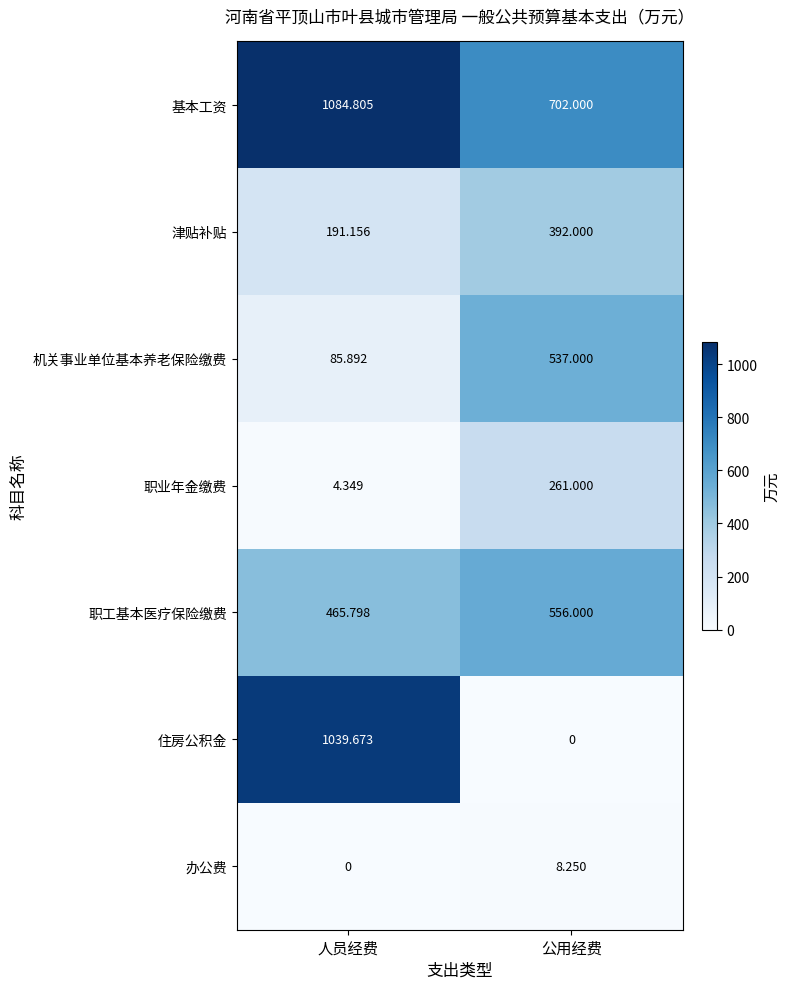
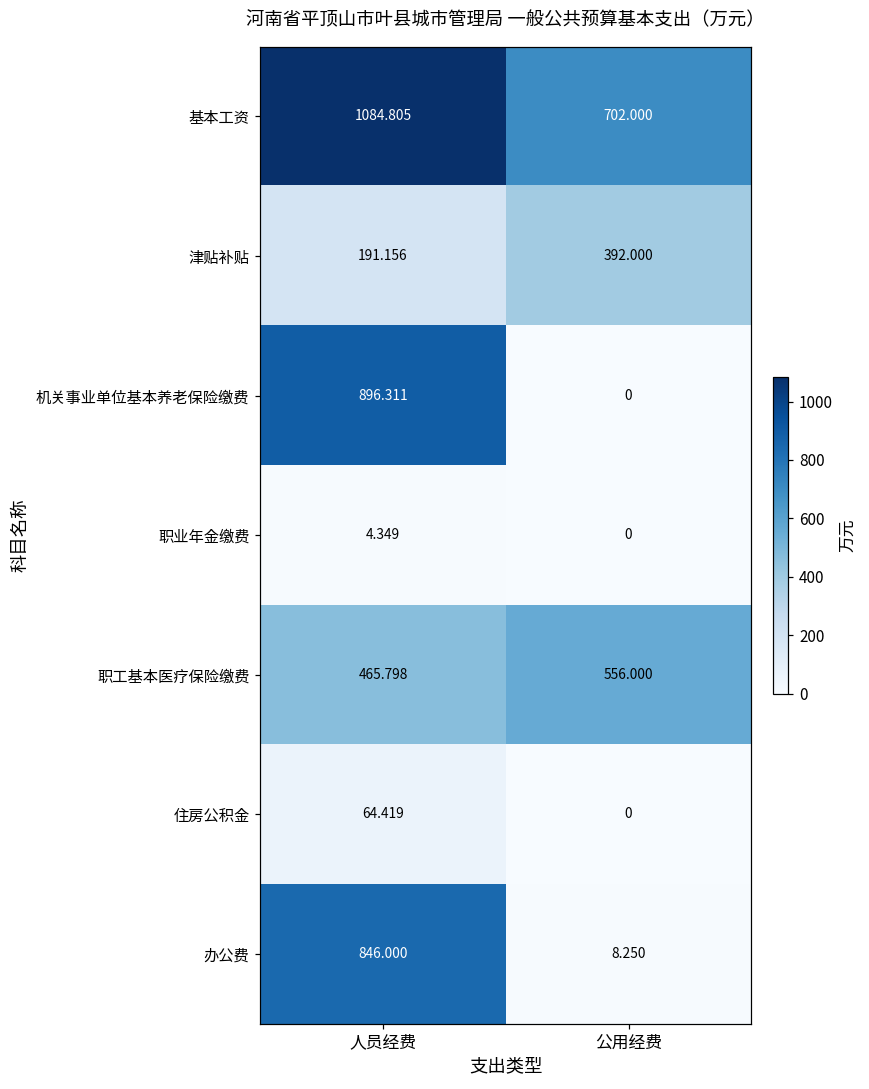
  {
    "基本工资": {
      "人员经费": 1084.805,
      "公用经费": 702.000
    },
    "津贴补贴": {
      "人员经费": 191.156,
      "公用经费": 392.000
    },
    "机关事业单位基本养老保险缴费": {
-     "人员经费": 85.892,
-     "公用经费": 537.000
+     "人员经费": 896.311,
+     "公用经费": 0
    },
    "职业年金缴费": {
      "人员经费": 4.349,
-     "公用经费": 261.000
+     "公用经费": 0
    },
    "职工基本医疗保险缴费": {
      "人员经费": 465.798,
      "公用经费": 556.000
    },
    "住房公积金": {
-     "人员经费": 1039.673,
+     "人员经费": 64.419,
      "公用经费": 0
    },
    "办公费": {
-     "人员经费": 0,
+     "人员经费": 846.000,
      "公用经费": 8.250
    }
  }
